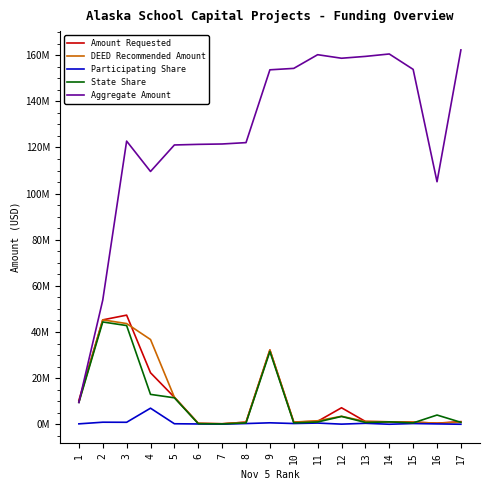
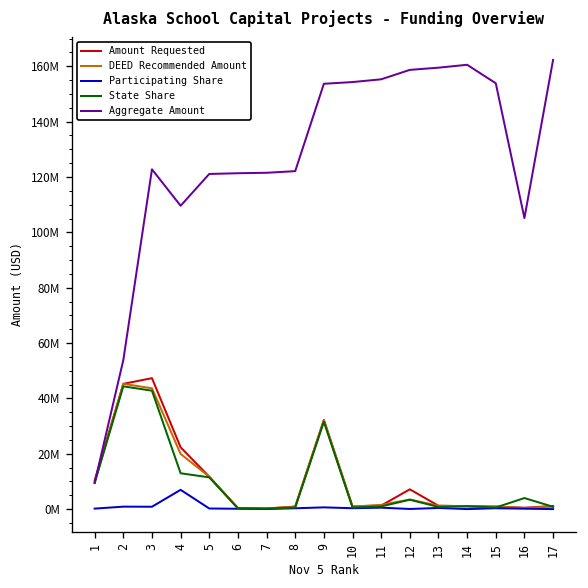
  {
    "Amount Requested": {
      "3": 47000000,
      "4": 22000000,
      "12": 7000000
    },
    "DEED Recommended Amount": {
-     "4": 37000000
+     "4": 20000000
    },
    "Participating Share": {
      "1": 0,
      "2": 1000000,
      "3": 1000000,
      "4": 7000000,
      "5": 0,
      "9": 1000000,
      "12": 0
    },
    "State Share": {
      "4": 13000000,
      "16": 4000000
    },
    "Aggregate Amount": {
      "2": 54000000,
      "3": 123000000,
      "4": 110000000,
      "5": 121000000,
      "6": 121000000,
      "7": 122000000,
      "8": 122000000,
      "9": 154000000,
      "10": 154000000,
-     "11": 160000000,
+     "11": 155000000,
      "12": 159000000,
      "13": 159000000,
      "14": 161000000,
      "15": 154000000,
      "16": 105000000,
      "17": 162000000
    }
  }
